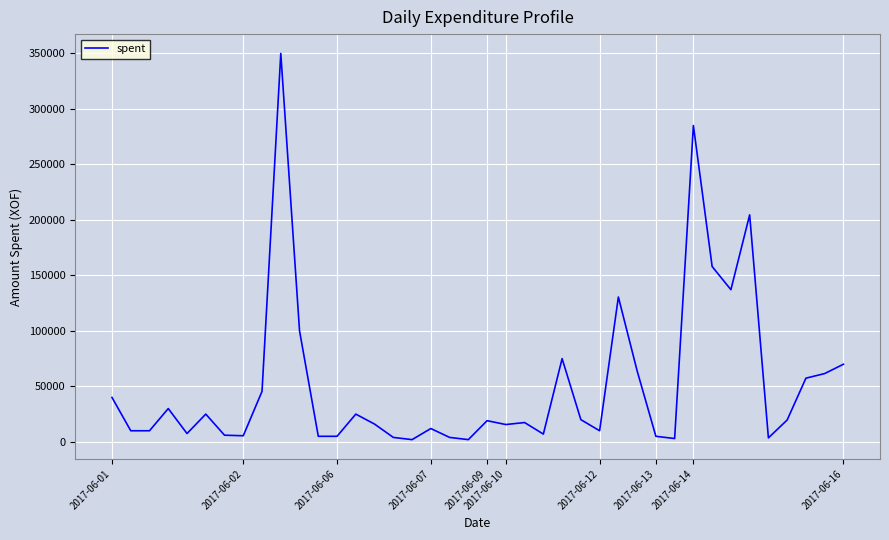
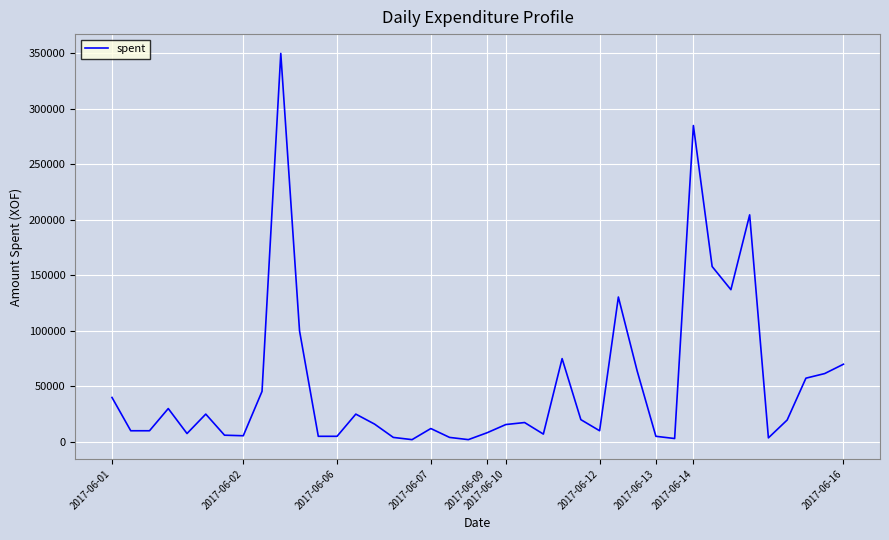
  {
-   "2017-06-09": 19000,
+   "2017-06-09": 8000,
    "2017-06-13": 5000,
    "2017-06-16": 70000
  }
